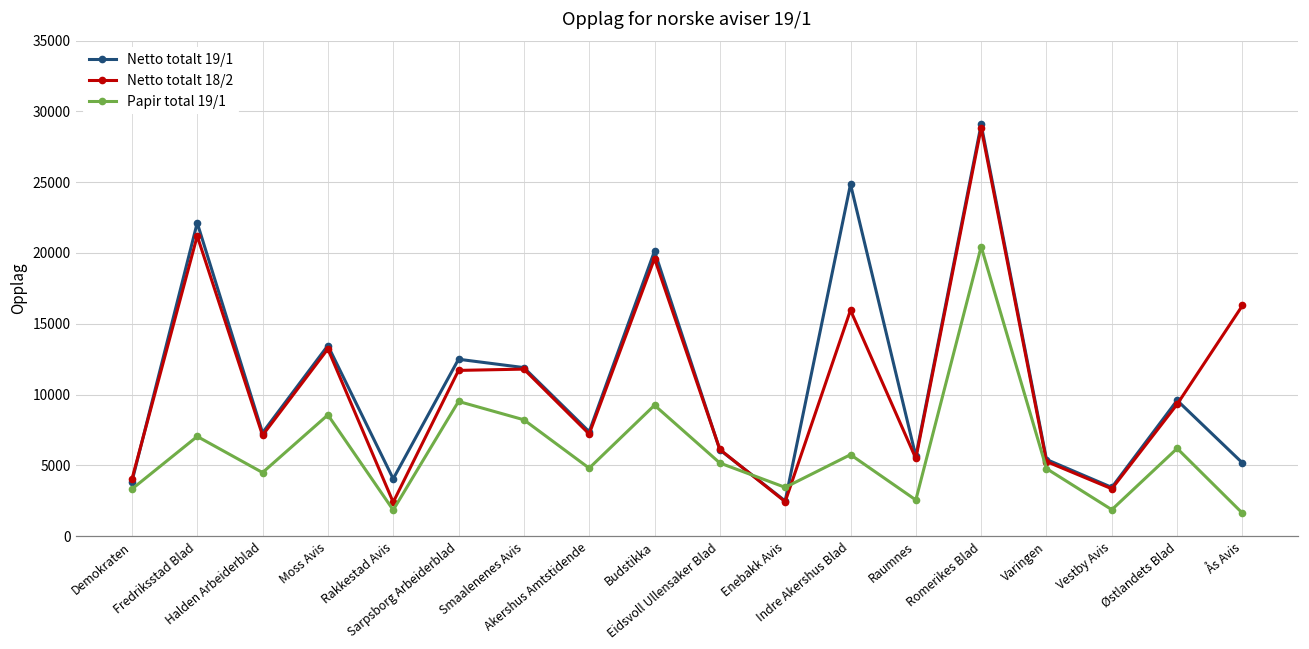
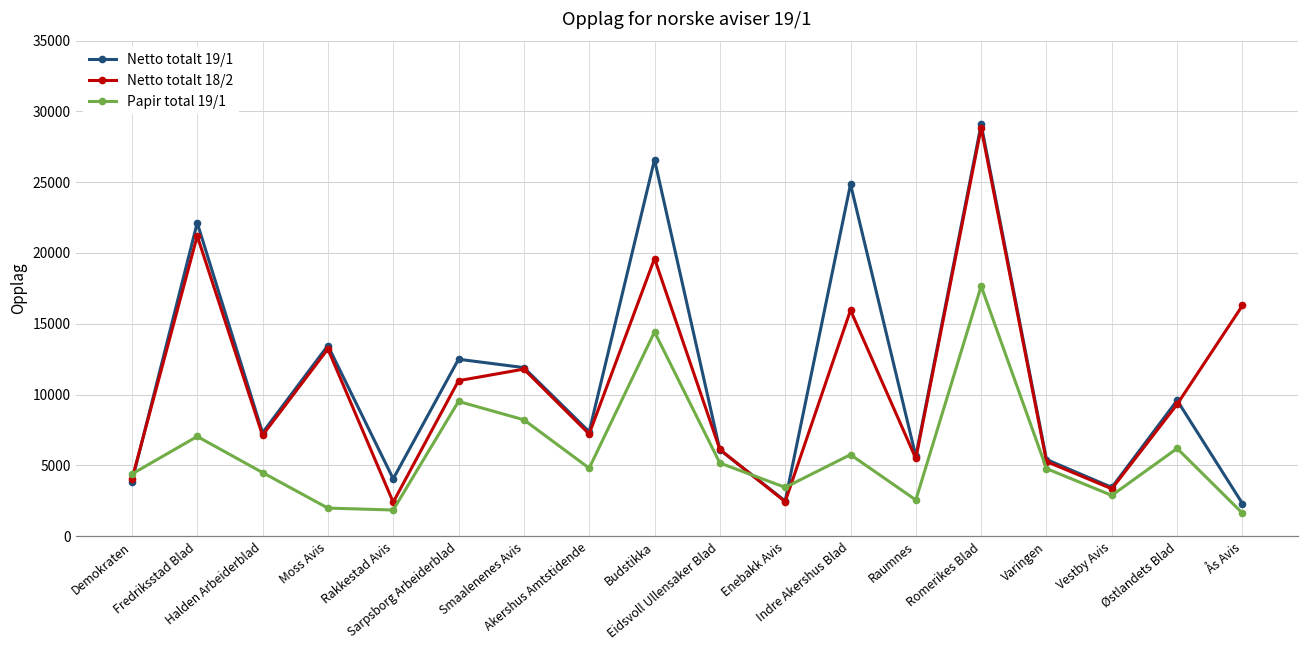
  {
    "Netto totalt 19/1": {
      "Fredriksstad Blad": 22100,
      "Moss Avis": 13500,
      "Rakkestad Avis": 4100,
      "Sarpsborg Arbeiderblad": 12500,
-     "Budstikka": 20100,
+     "Budstikka": 26600,
      "Indre Akershus Blad": 24900,
      "Romerikes Blad": 29100,
      "Østlandets Blad": 9600,
-     "Ås Avis": 5200
+     "Ås Avis": 2300
    },
    "Netto totalt 18/2": {
      "Fredriksstad Blad": 21200,
      "Moss Avis": 13200,
      "Rakkestad Avis": 2400,
-     "Sarpsborg Arbeiderblad": 11700,
+     "Sarpsborg Arbeiderblad": 11000,
      "Budstikka": 19600,
      "Indre Akershus Blad": 16000,
      "Romerikes Blad": 28800,
      "Østlandets Blad": 9300,
      "Ås Avis": 16300
    },
    "Papir total 19/1": {
-     "Demokraten": 3300,
+     "Demokraten": 4400,
      "Fredriksstad Blad": 7000,
      "Halden Arbeiderblad": 4500,
-     "Moss Avis": 8600,
+     "Moss Avis": 2000,
      "Rakkestad Avis": 1800,
      "Sarpsborg Arbeiderblad": 9500,
      "Smaalenenes Avis": 8200,
      "Akershus Amtstidende": 4800,
-     "Budstikka": 9200,
+     "Budstikka": 14400,
      "Eidsvoll Ullensaker Blad": 5200,
      "Enebakk Avis": 3400,
      "Indre Akershus Blad": 5800,
      "Raumnes": 2600,
-     "Romerikes Blad": 20400,
+     "Romerikes Blad": 17700,
      "Varingen": 4800,
-     "Vestby Avis": 1900,
+     "Vestby Avis": 2900,
      "Østlandets Blad": 6200,
      "Ås Avis": 1600
    }
  }
